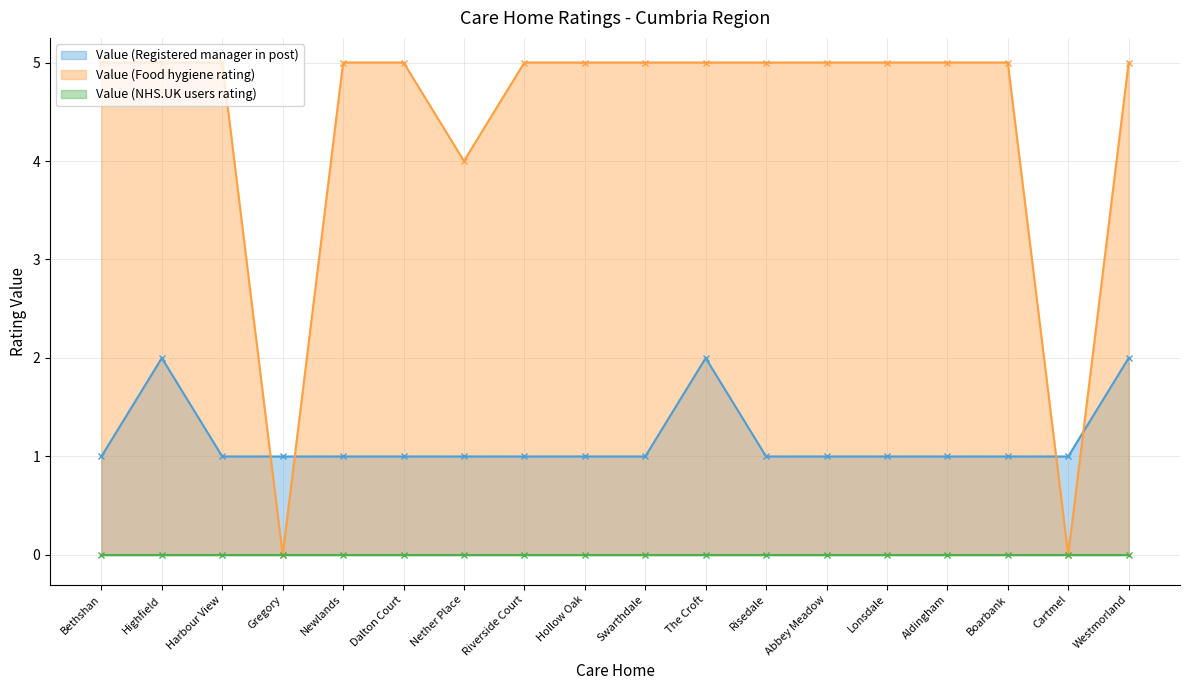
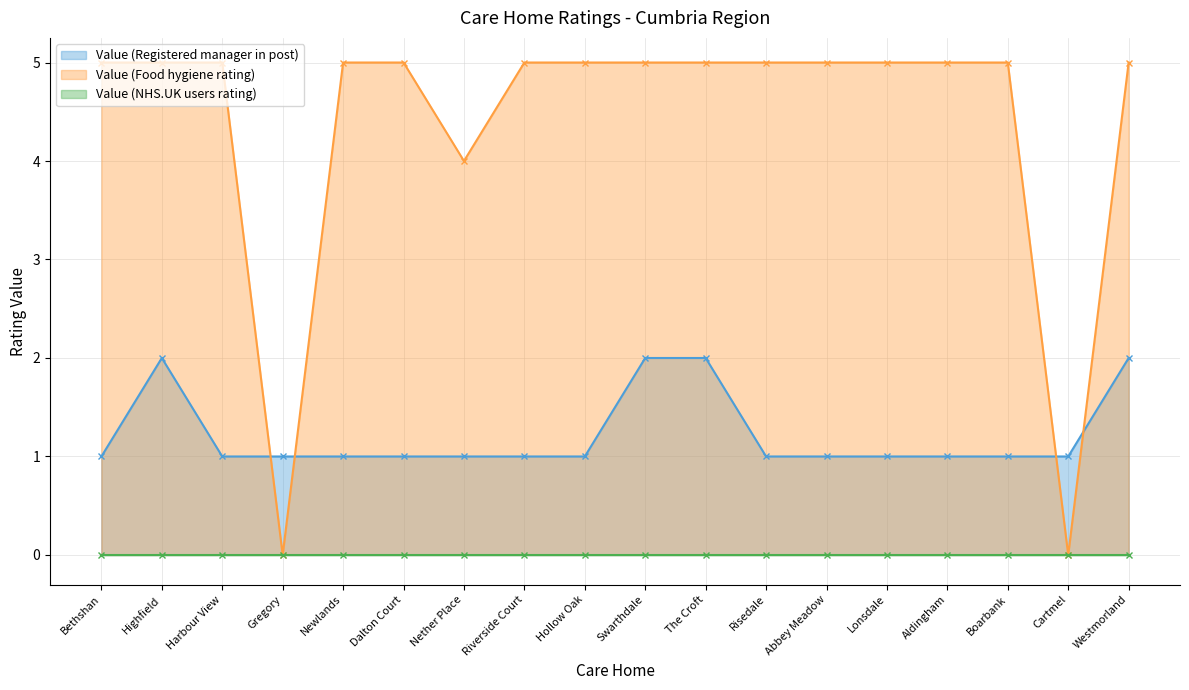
  {
    "Value (Registered manager in post)": {
      "Bethshan": 1,
      "Highfield": 2,
      "Harbour View": 1,
      "Gregory": 1,
      "Newlands": 1,
      "Dalton Court": 1,
      "Nether Place": 1,
      "Riverside Court": 1,
      "Hollow Oak": 1,
-     "Swarthdale": 1,
+     "Swarthdale": 2,
      "The Croft": 2,
      "Risedale": 1,
      "Abbey Meadow": 1,
      "Lonsdale": 1,
      "Aldingham": 1,
      "Boarbank": 1,
      "Cartmel": 1,
      "Westmorland": 2
    },
    "Value (Food hygiene rating)": {
      "Newlands": 5,
      "Dalton Court": 5,
      "Nether Place": 4,
      "Riverside Court": 5,
      "Hollow Oak": 5,
      "Swarthdale": 5,
      "The Croft": 5,
      "Risedale": 5,
      "Abbey Meadow": 5,
      "Lonsdale": 5,
      "Aldingham": 5,
      "Boarbank": 5,
      "Westmorland": 5
    },
    "Value (NHS.UK users rating)": {
      "Bethshan": 0,
      "Highfield": 0,
      "Harbour View": 0,
      "Newlands": 0,
      "Dalton Court": 0,
      "Nether Place": 0,
      "Riverside Court": 0,
      "Hollow Oak": 0,
      "Swarthdale": 0,
      "The Croft": 0,
      "Risedale": 0,
      "Abbey Meadow": 0,
      "Lonsdale": 0,
      "Aldingham": 0,
      "Boarbank": 0,
      "Westmorland": 0
    }
  }
